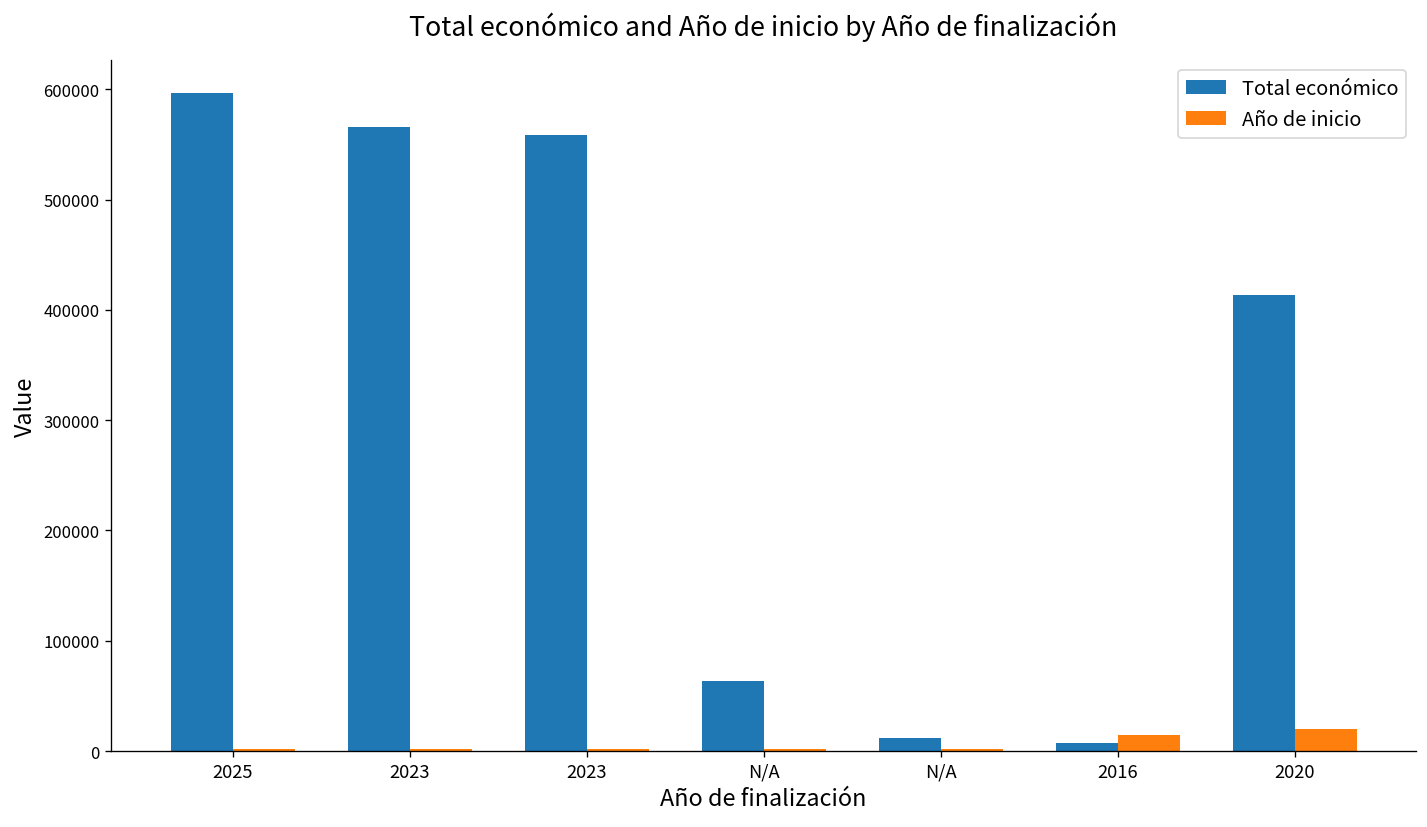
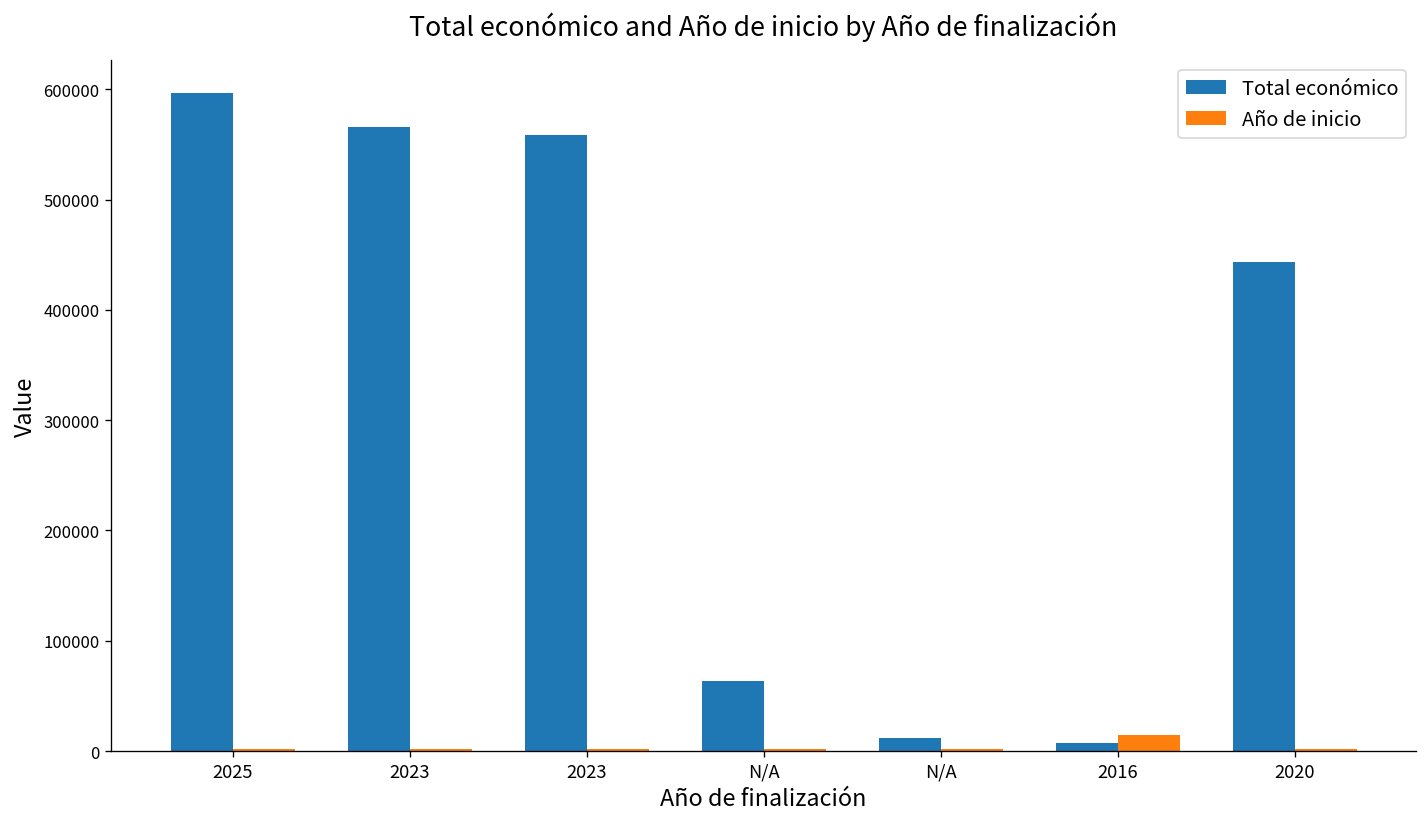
  {
    "Total económico": {
      "2025": 600000,
      "2016": 10000,
-     "2020": 410000
+     "2020": 440000
    },
    "Año de inicio": {
      "2016": 10000,
-     "2020": 20000
+     "2020": 0
    }
  }
